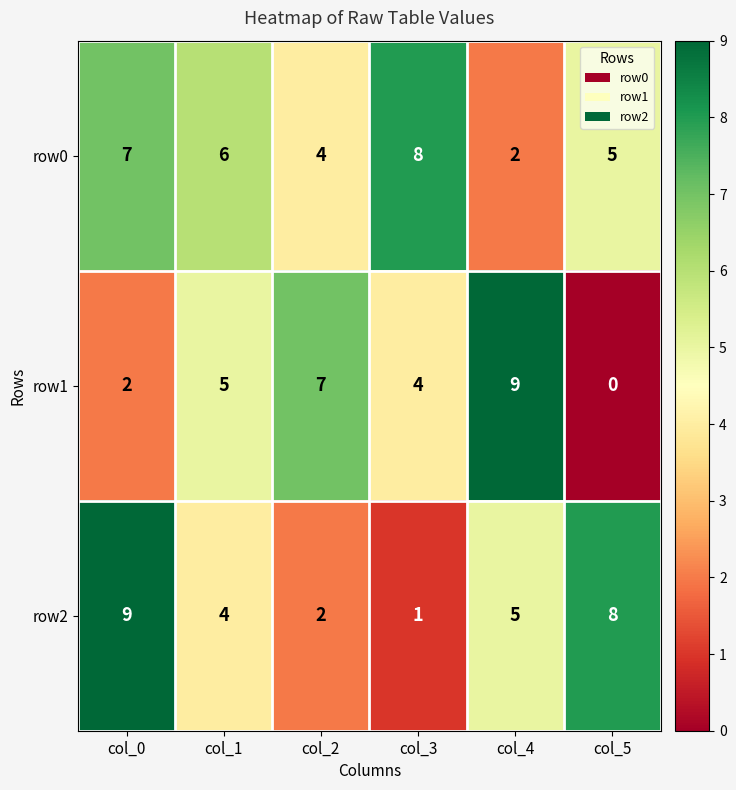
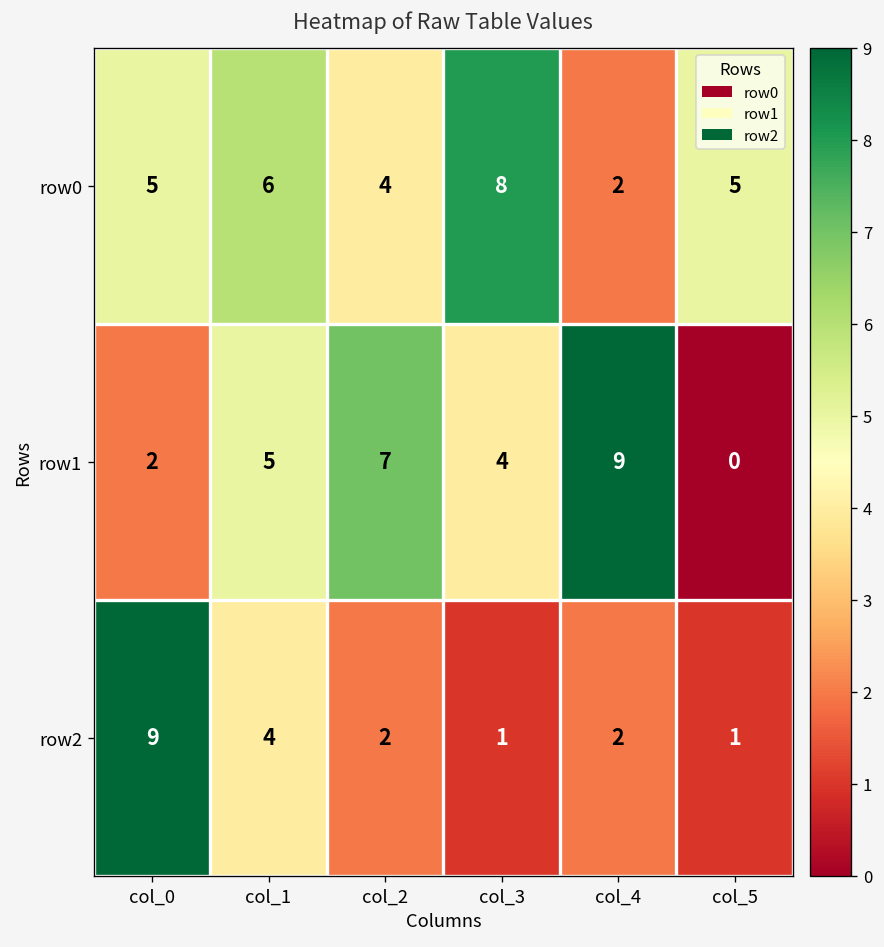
  {
    "row0": {
-     "col_0": 7,
+     "col_0": 5,
      "col_1": 6,
      "col_2": 4,
      "col_3": 8,
      "col_4": 2,
      "col_5": 5
    },
    "row1": {
      "col_0": 2,
      "col_1": 5,
      "col_2": 7,
      "col_3": 4,
      "col_4": 9,
      "col_5": 0
    },
    "row2": {
      "col_0": 9,
      "col_1": 4,
      "col_2": 2,
      "col_3": 1,
-     "col_4": 5,
-     "col_5": 8
+     "col_4": 2,
+     "col_5": 1
    }
  }
